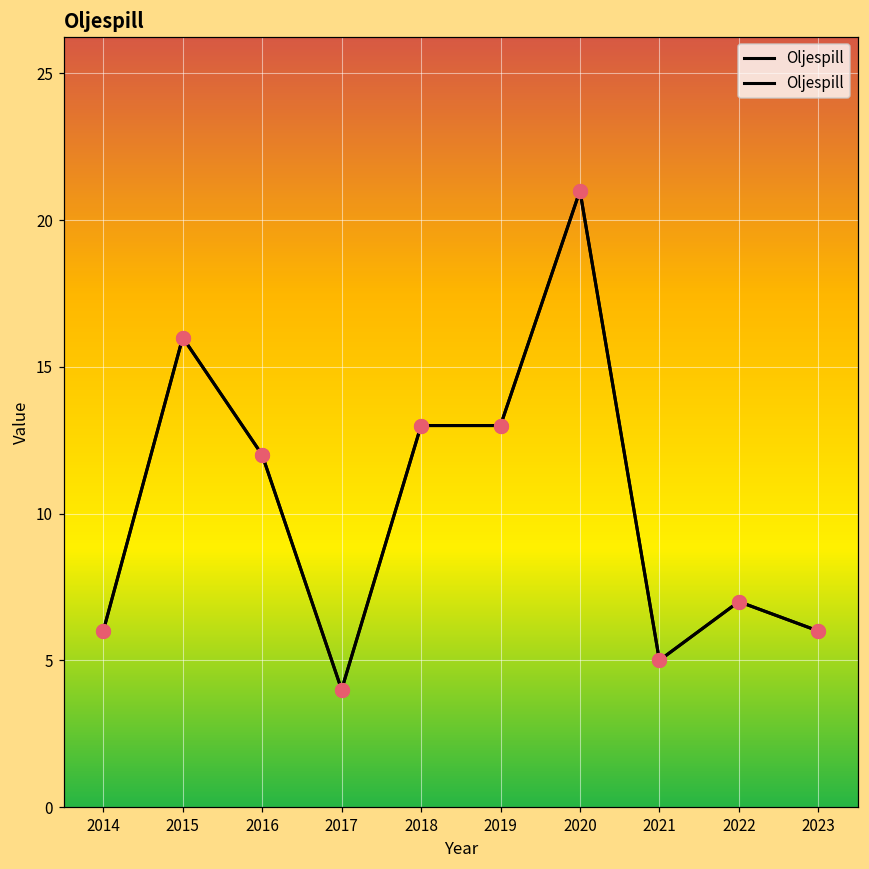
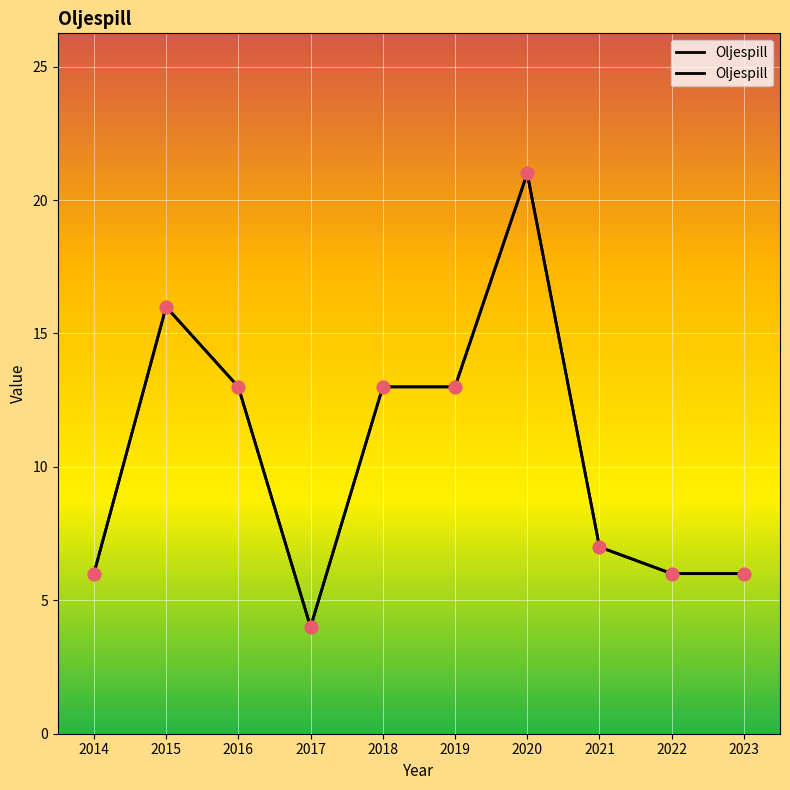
  {
    "2014": 6,
    "2015": 16,
-   "2016": 12,
+   "2016": 13,
    "2017": 4,
    "2018": 13,
    "2019": 13,
    "2020": 21,
-   "2021": 5,
-   "2022": 7,
+   "2021": 7,
+   "2022": 6,
    "2023": 6
  }
